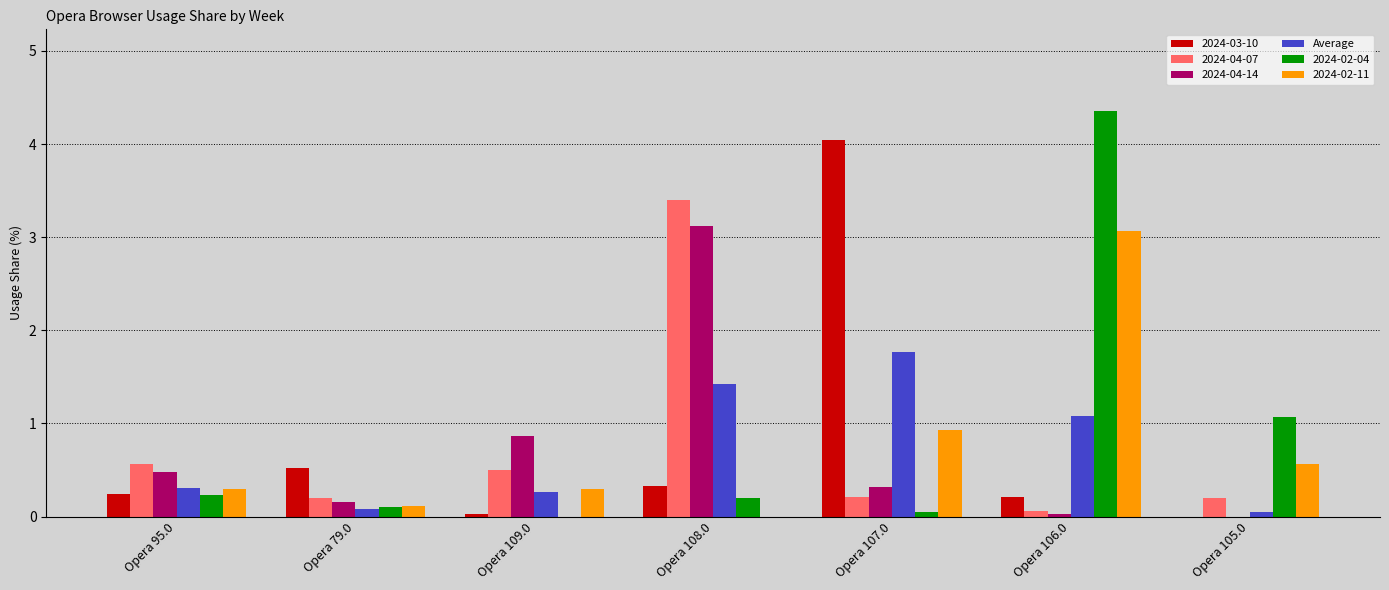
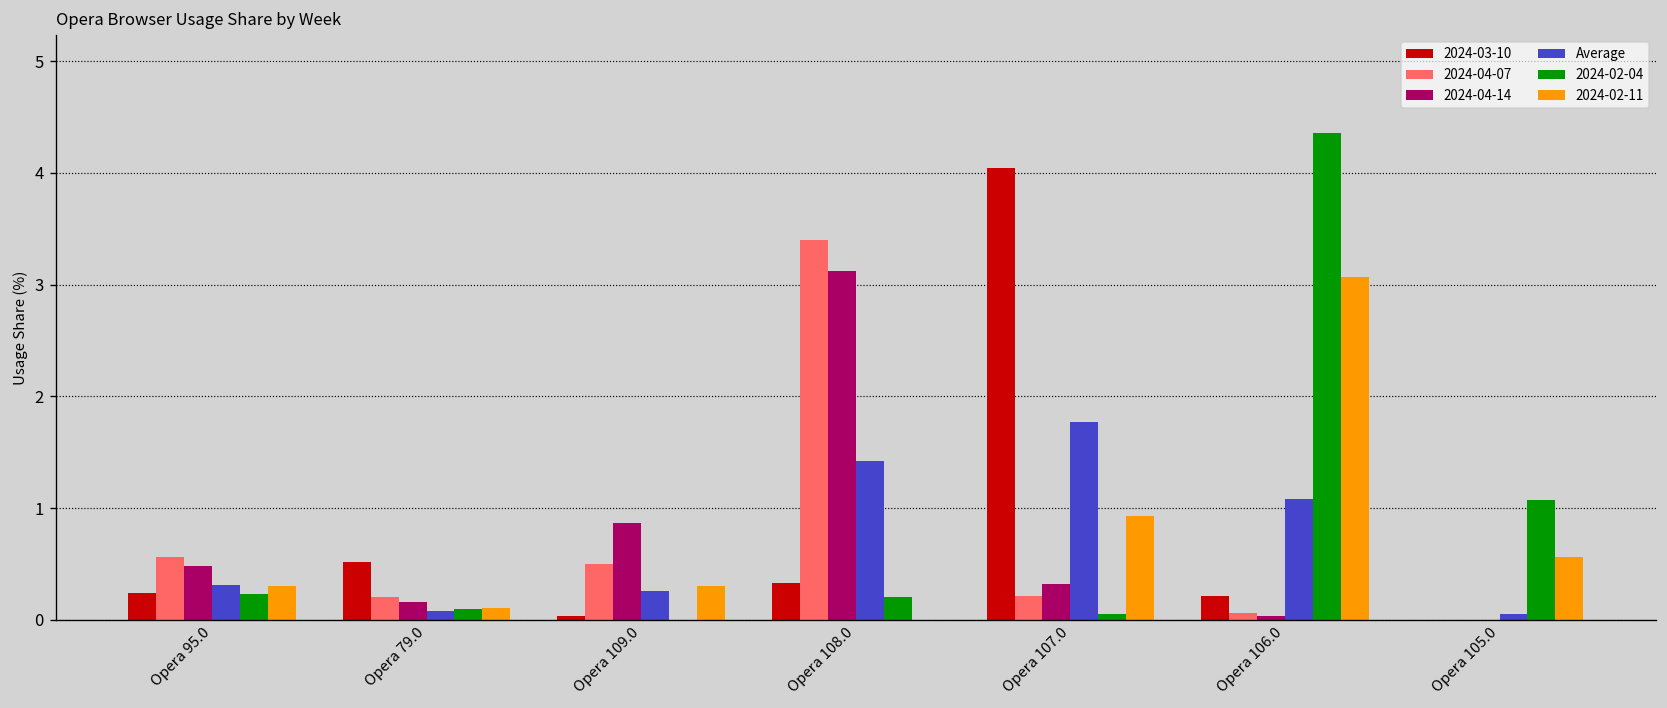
  {
    "2024-03-10": {
      "Opera 95.0": 0.2,
      "Opera 79.0": 0.5,
      "Opera 109.0": 0.0,
      "Opera 108.0": 0.3,
      "Opera 107.0": 4.0,
      "Opera 106.0": 0.2,
      "Opera 105.0": 0.0
    },
    "2024-04-07": {
      "Opera 95.0": 0.6,
      "Opera 79.0": 0.2,
      "Opera 109.0": 0.5,
      "Opera 108.0": 3.4,
      "Opera 107.0": 0.2,
      "Opera 106.0": 0.1,
-     "Opera 105.0": 0.2
+     "Opera 105.0": 0.0
    },
    "2024-04-14": {
      "Opera 95.0": 0.5,
      "Opera 79.0": 0.2,
      "Opera 109.0": 0.9,
      "Opera 108.0": 3.1,
      "Opera 107.0": 0.3,
      "Opera 106.0": 0.0,
      "Opera 105.0": 0.0
    },
    "Average": {
      "Opera 95.0": 0.3,
      "Opera 79.0": 0.1,
      "Opera 109.0": 0.3,
      "Opera 108.0": 1.4,
      "Opera 107.0": 1.8,
      "Opera 106.0": 1.1,
      "Opera 105.0": 0.1
    },
    "2024-02-04": {
      "Opera 95.0": 0.2,
      "Opera 79.0": 0.1,
      "Opera 109.0": 0.0,
      "Opera 108.0": 0.2,
      "Opera 107.0": 0.1,
      "Opera 106.0": 4.4,
      "Opera 105.0": 1.1
    },
    "2024-02-11": {
      "Opera 95.0": 0.3,
      "Opera 79.0": 0.1,
      "Opera 109.0": 0.3,
      "Opera 108.0": 0.0,
      "Opera 107.0": 0.9,
      "Opera 106.0": 3.1,
      "Opera 105.0": 0.6
    }
  }
